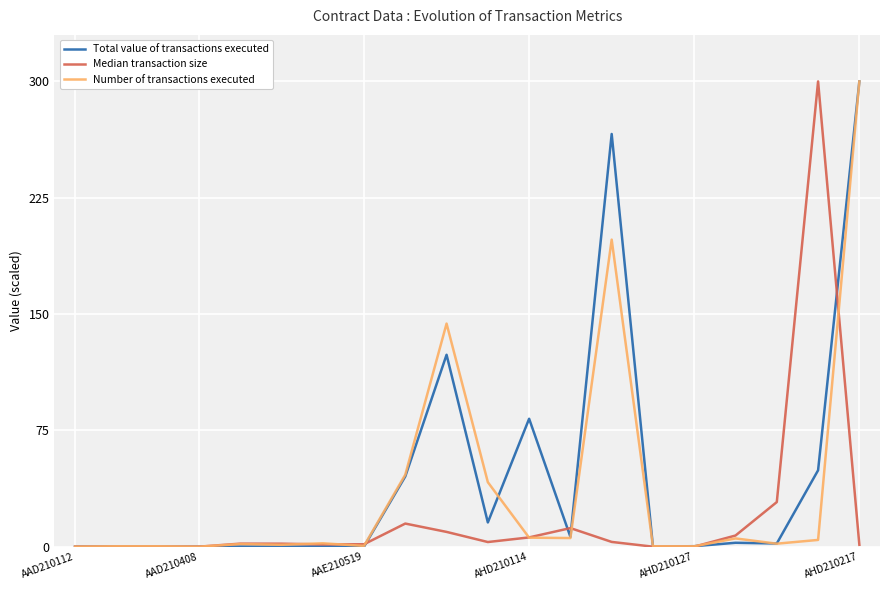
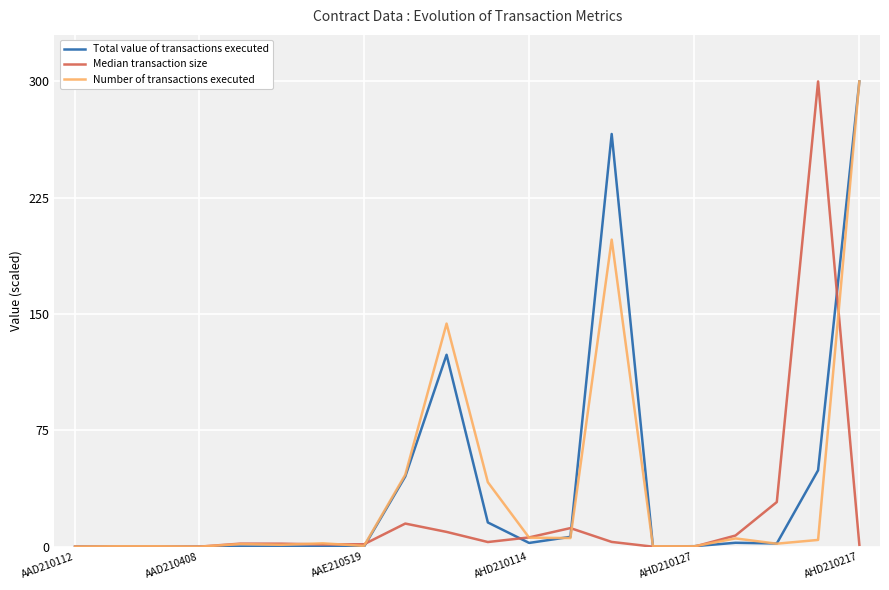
  {
    "Total value of transactions executed": {
-     "AHD210114": 82
+     "AHD210114": 2
    },
    "Median transaction size": {
      "AHD210217": 1
    }
  }
